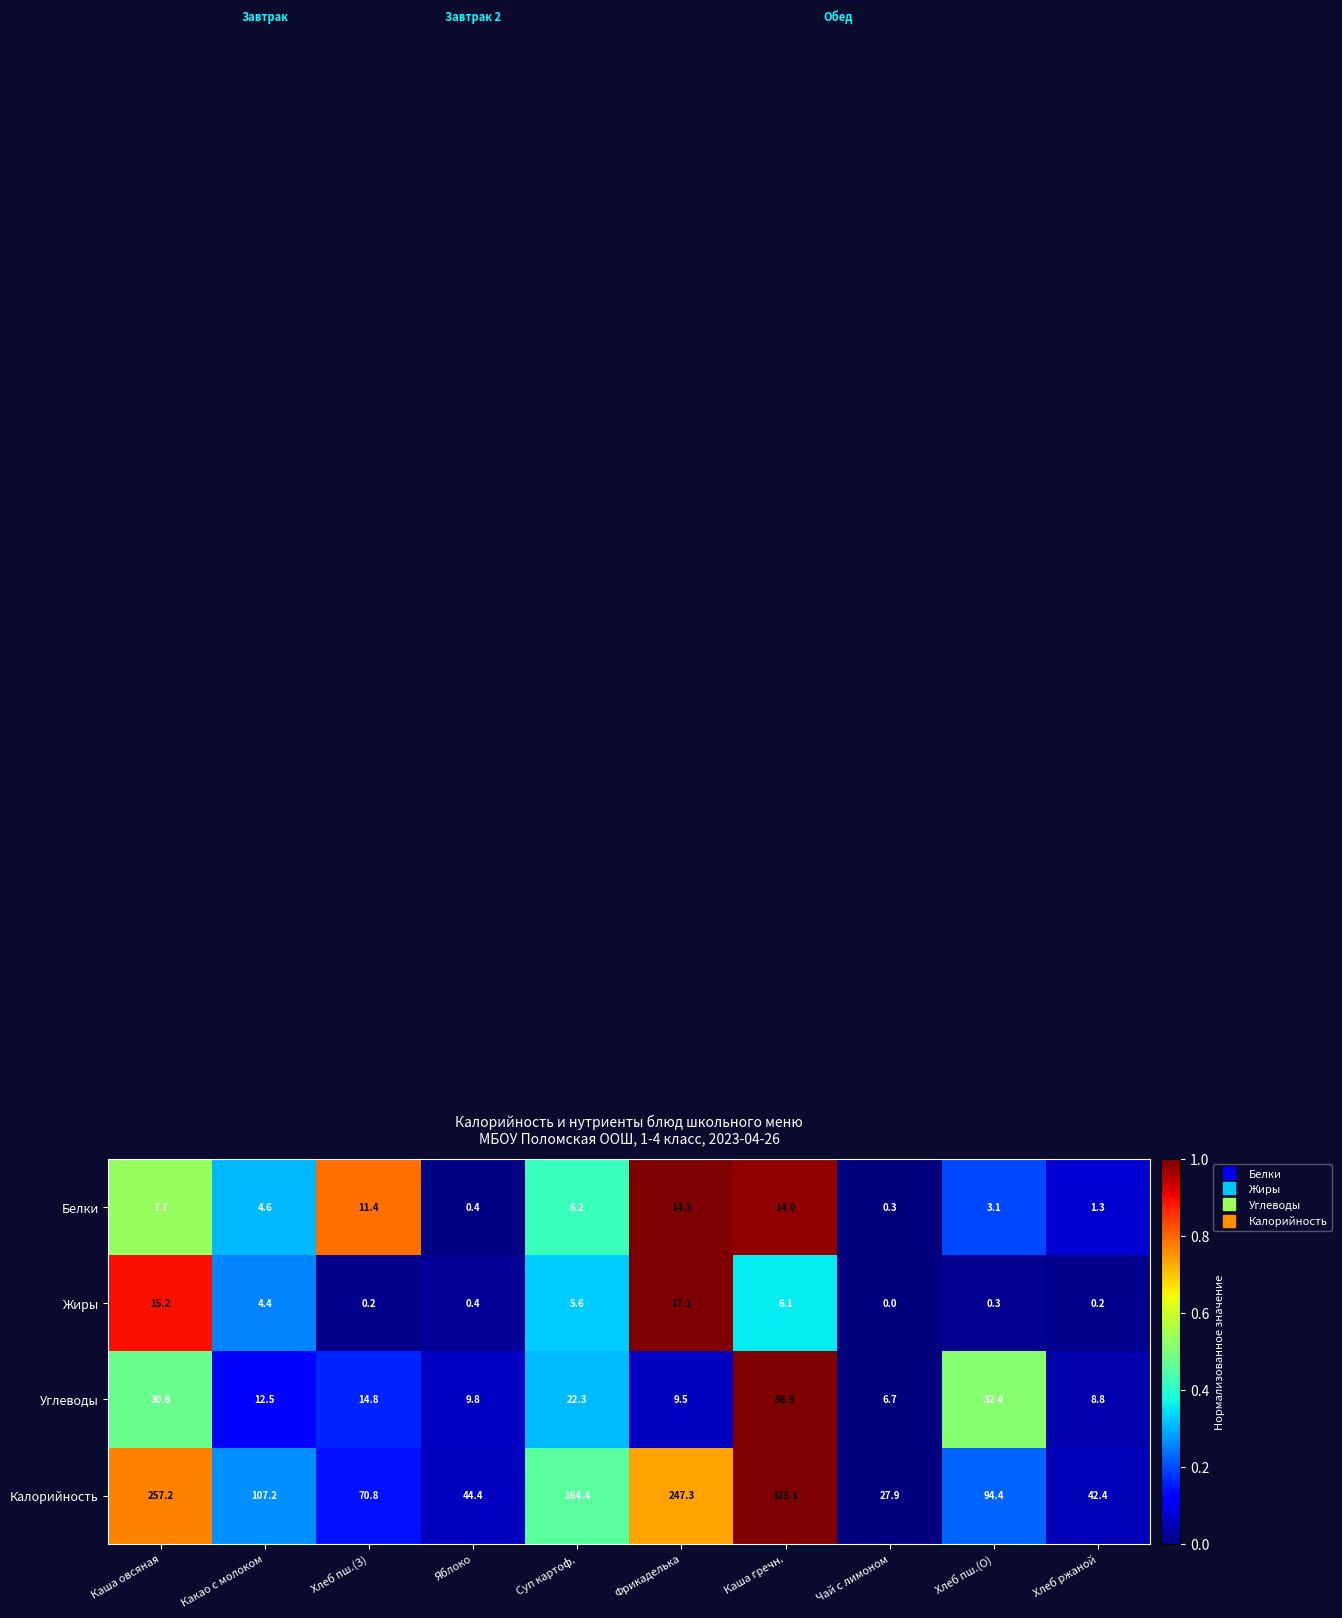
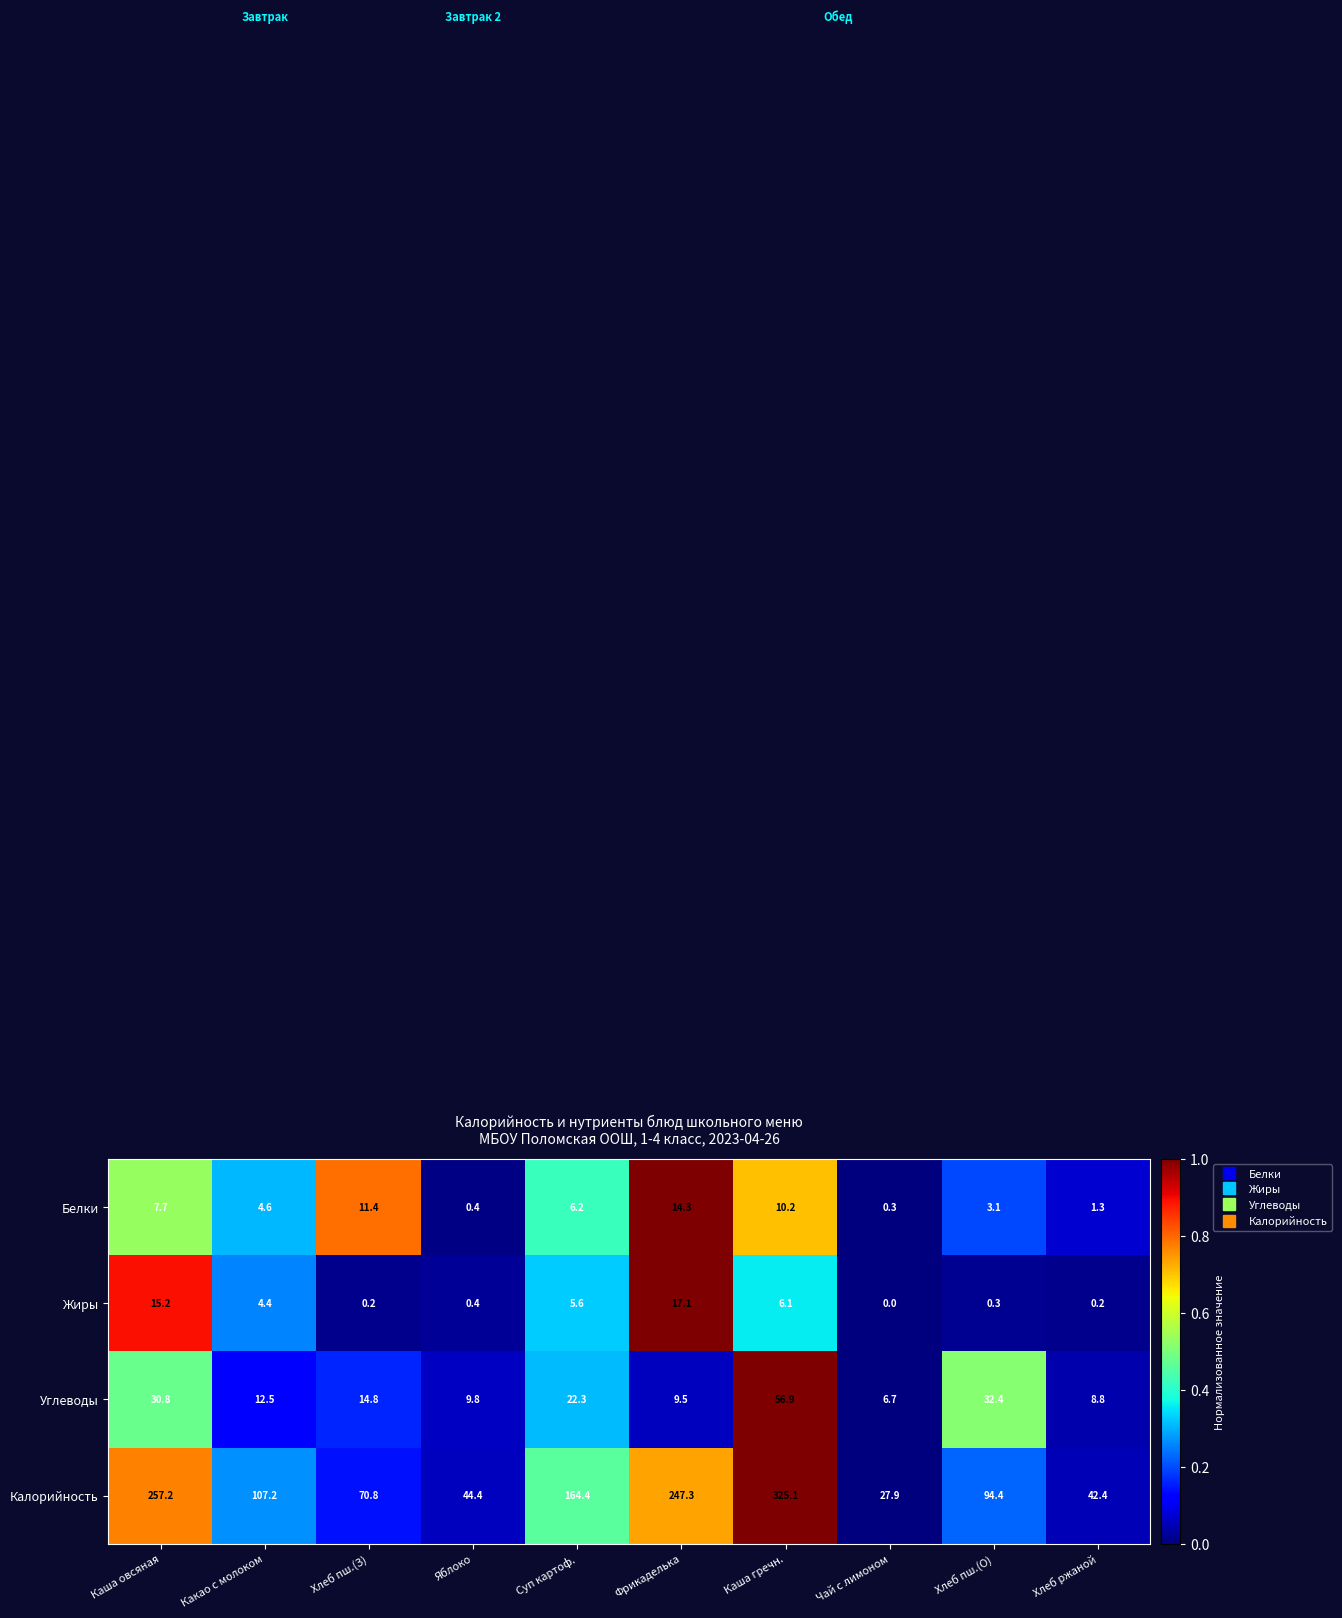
  {
    "Белки": {
      "Каша овсяная": 7.7,
      "Какао с молоком": 4.6,
      "Хлеб пш.(З)": 11.4,
      "Яблоко": 0.4,
      "Суп картоф.": 6.2,
      "Фрикаделька": 14.3,
-     "Каша гречн.": 14.0,
+     "Каша гречн.": 10.2,
      "Чай с лимоном": 0.3,
      "Хлеб пш.(О)": 3.1,
      "Хлеб ржаной": 1.3
    },
    "Жиры": {
      "Каша овсяная": 15.2,
      "Какао с молоком": 4.4,
      "Хлеб пш.(З)": 0.2,
      "Яблоко": 0.4,
      "Суп картоф.": 5.6,
      "Фрикаделька": 17.1,
      "Каша гречн.": 6.1,
      "Чай с лимоном": 0.0,
      "Хлеб пш.(О)": 0.3,
      "Хлеб ржаной": 0.2
    },
    "Углеводы": {
      "Каша овсяная": 30.8,
      "Какао с молоком": 12.5,
      "Хлеб пш.(З)": 14.8,
      "Яблоко": 9.8,
      "Суп картоф.": 22.3,
      "Фрикаделька": 9.5,
      "Каша гречн.": 56.9,
      "Чай с лимоном": 6.7,
      "Хлеб пш.(О)": 32.4,
      "Хлеб ржаной": 8.8
    },
    "Калорийность": {
      "Каша овсяная": 257.2,
      "Какао с молоком": 107.2,
      "Хлеб пш.(З)": 70.8,
      "Яблоко": 44.4,
      "Суп картоф.": 164.4,
      "Фрикаделька": 247.3,
      "Каша гречн.": 325.1,
      "Чай с лимоном": 27.9,
      "Хлеб пш.(О)": 94.4,
      "Хлеб ржаной": 42.4
    }
  }
